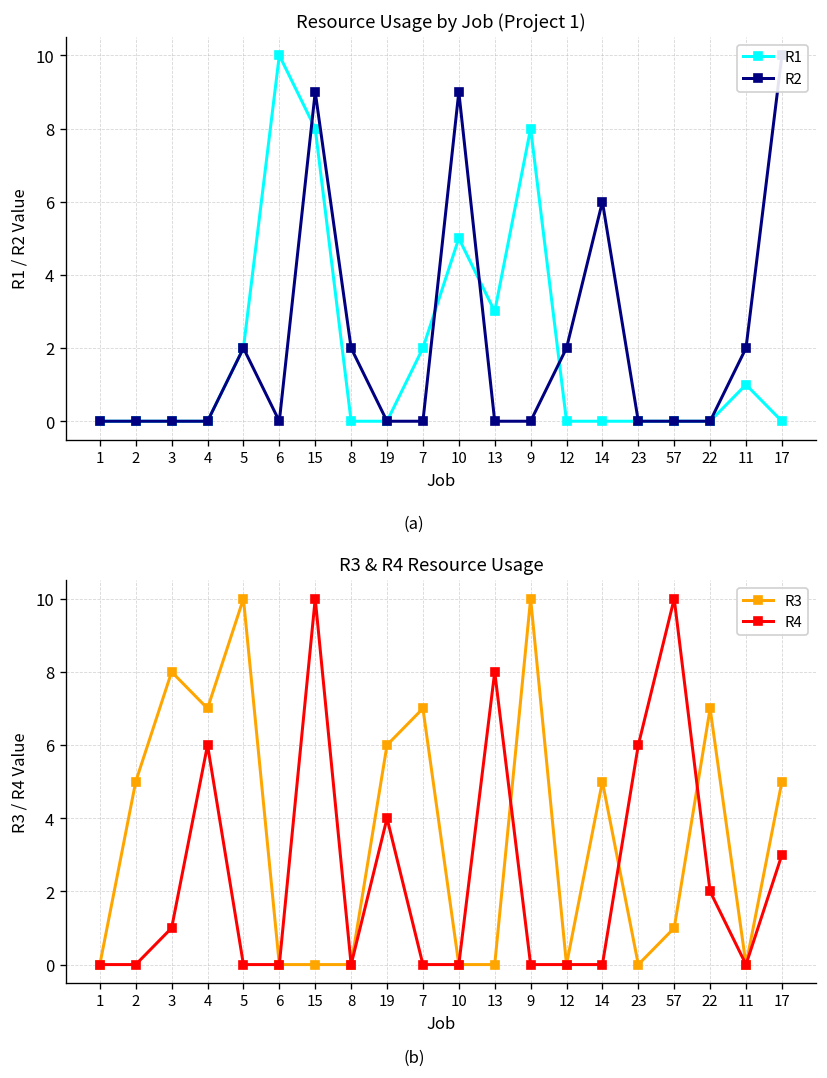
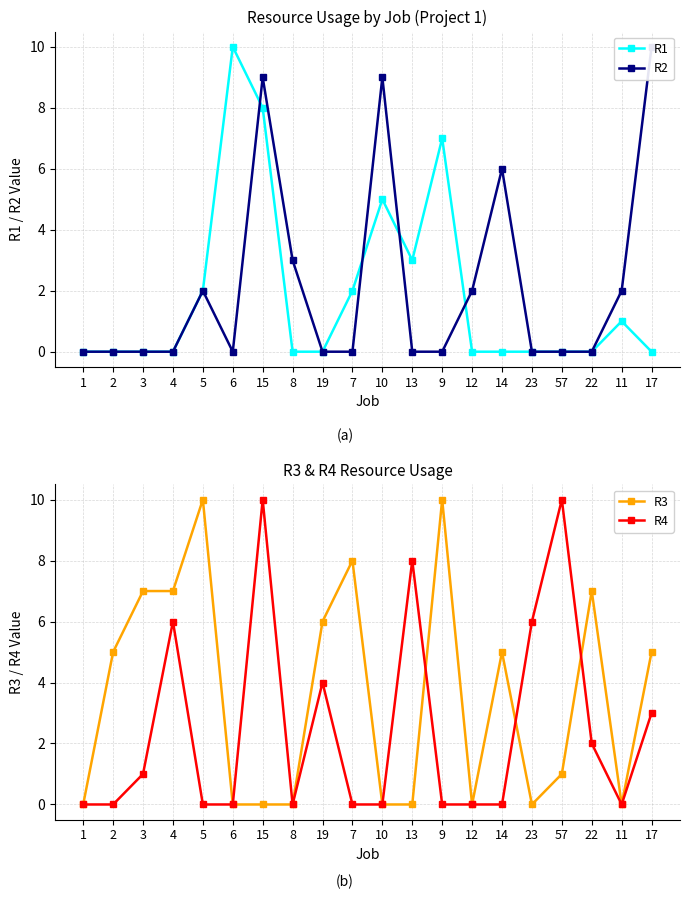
  {
    "Resource Usage by Job (Project 1)": {
      "R1": {
        "6": 10,
        "15": 8,
        "8": 0,
        "7": 2,
        "10": 5,
        "13": 3,
-       "9": 8,
+       "9": 7,
        "12": 0,
        "14": 0,
        "11": 1,
        "17": 0
      },
      "R2": {
        "6": 0,
        "15": 9,
-       "8": 2,
+       "8": 3,
        "7": 0,
        "10": 9,
        "13": 0,
        "9": 0,
        "12": 2,
        "14": 6,
        "11": 2
      }
    },
    "R3 & R4 Resource Usage": {
      "R3": {
        "2": 5,
-       "3": 8,
+       "3": 7,
        "4": 7,
        "5": 10,
        "15": 0,
        "19": 6,
-       "7": 7,
+       "7": 8,
        "13": 0,
        "9": 10,
        "14": 5,
        "23": 0,
        "57": 1,
        "22": 7,
        "17": 5
      },
      "R4": {
        "2": 0,
        "3": 1,
        "4": 6,
        "5": 0,
        "15": 10,
        "19": 4,
        "7": 0,
        "13": 8,
        "9": 0,
        "14": 0,
        "23": 6,
        "57": 10,
        "22": 2,
        "17": 3
      }
    }
  }
